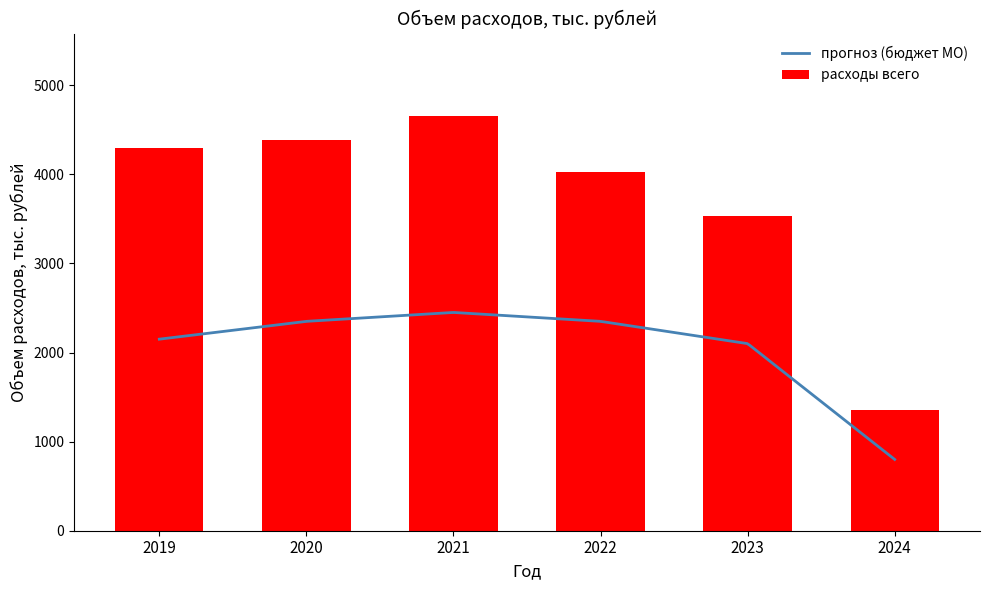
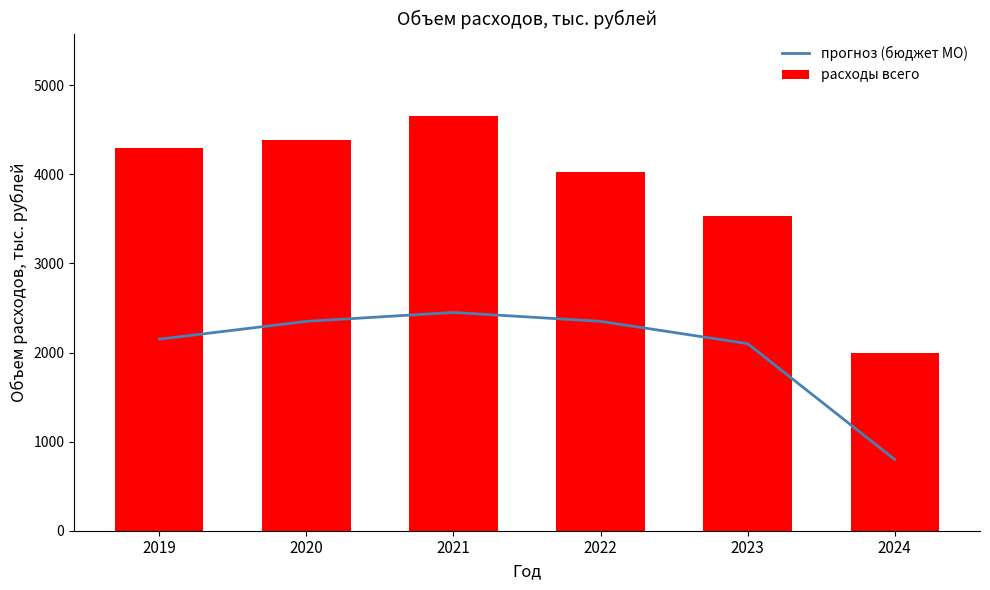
  {
    "прогноз (бюджет МО)": {
      "2019": 2200,
      "2024": 800
    },
    "расходы всего": {
      "2019": 4300,
      "2020": 4400,
      "2021": 4700,
      "2022": 4000,
      "2023": 3500,
-     "2024": 1400
+     "2024": 2000
    }
  }
